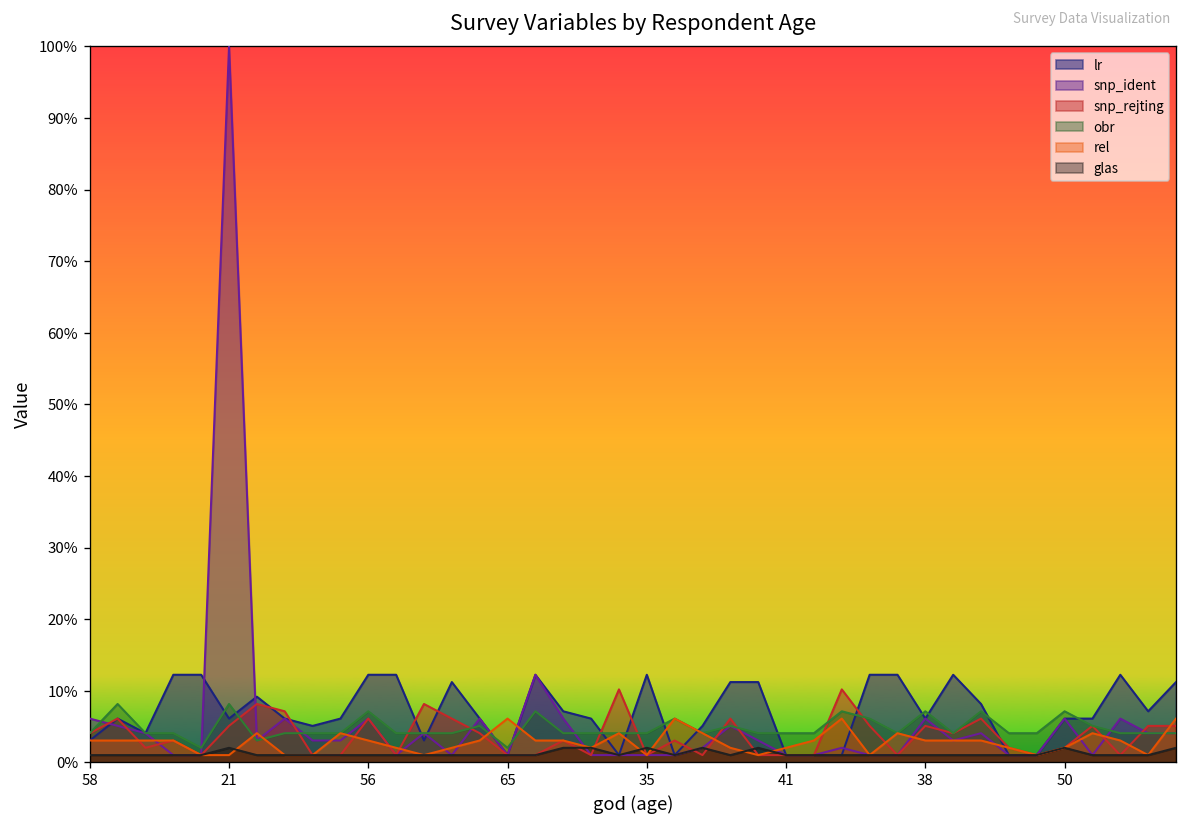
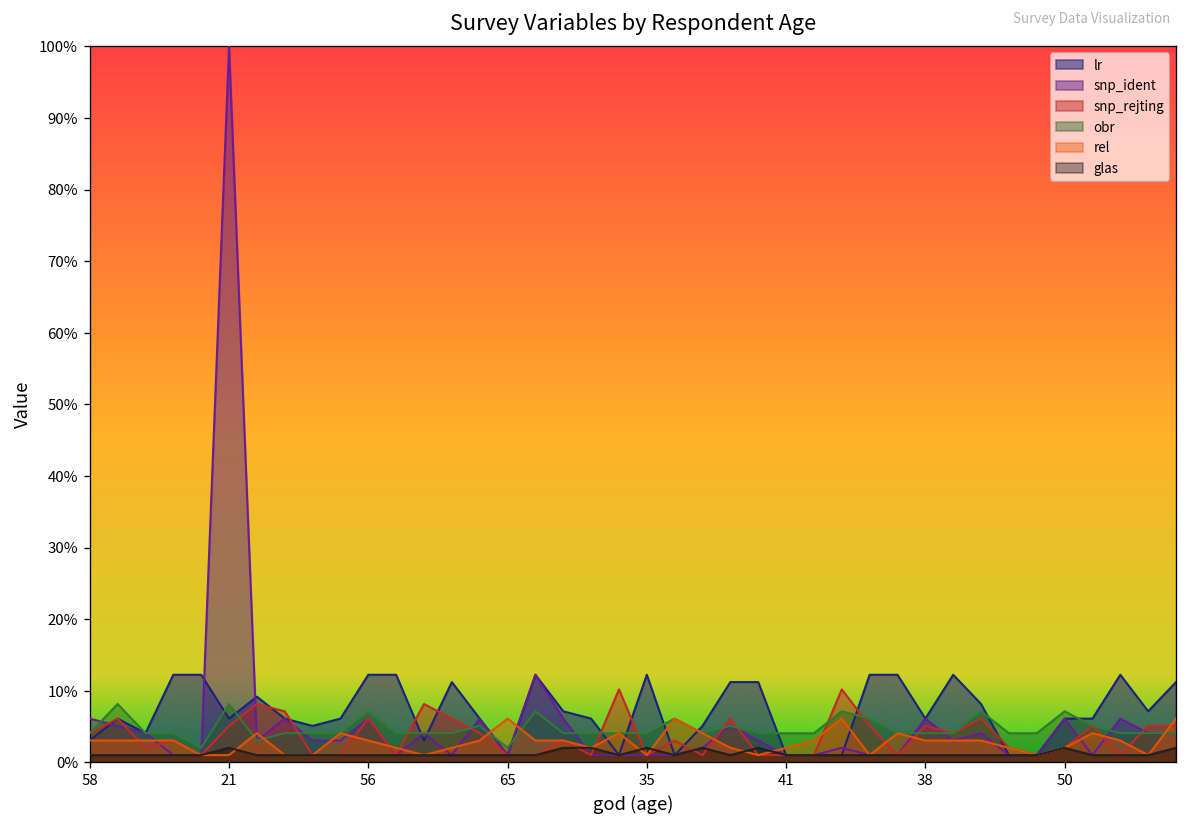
  {
    "obr": {
      "21": "8%",
-     "38": "7%",
+     "38": "4%",
      "50": "7%"
    },
    "glas": {
      "21": "2%",
      "38": "1%"
    }
  }
